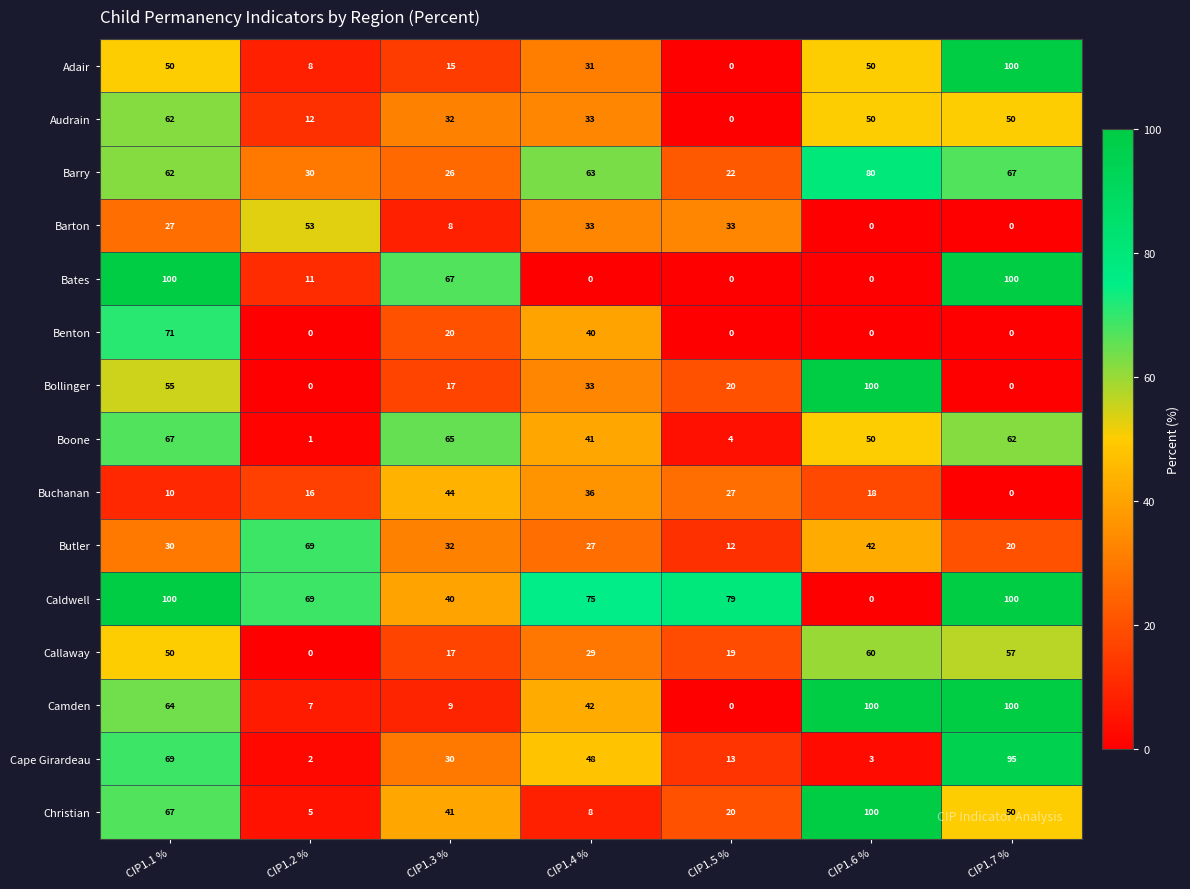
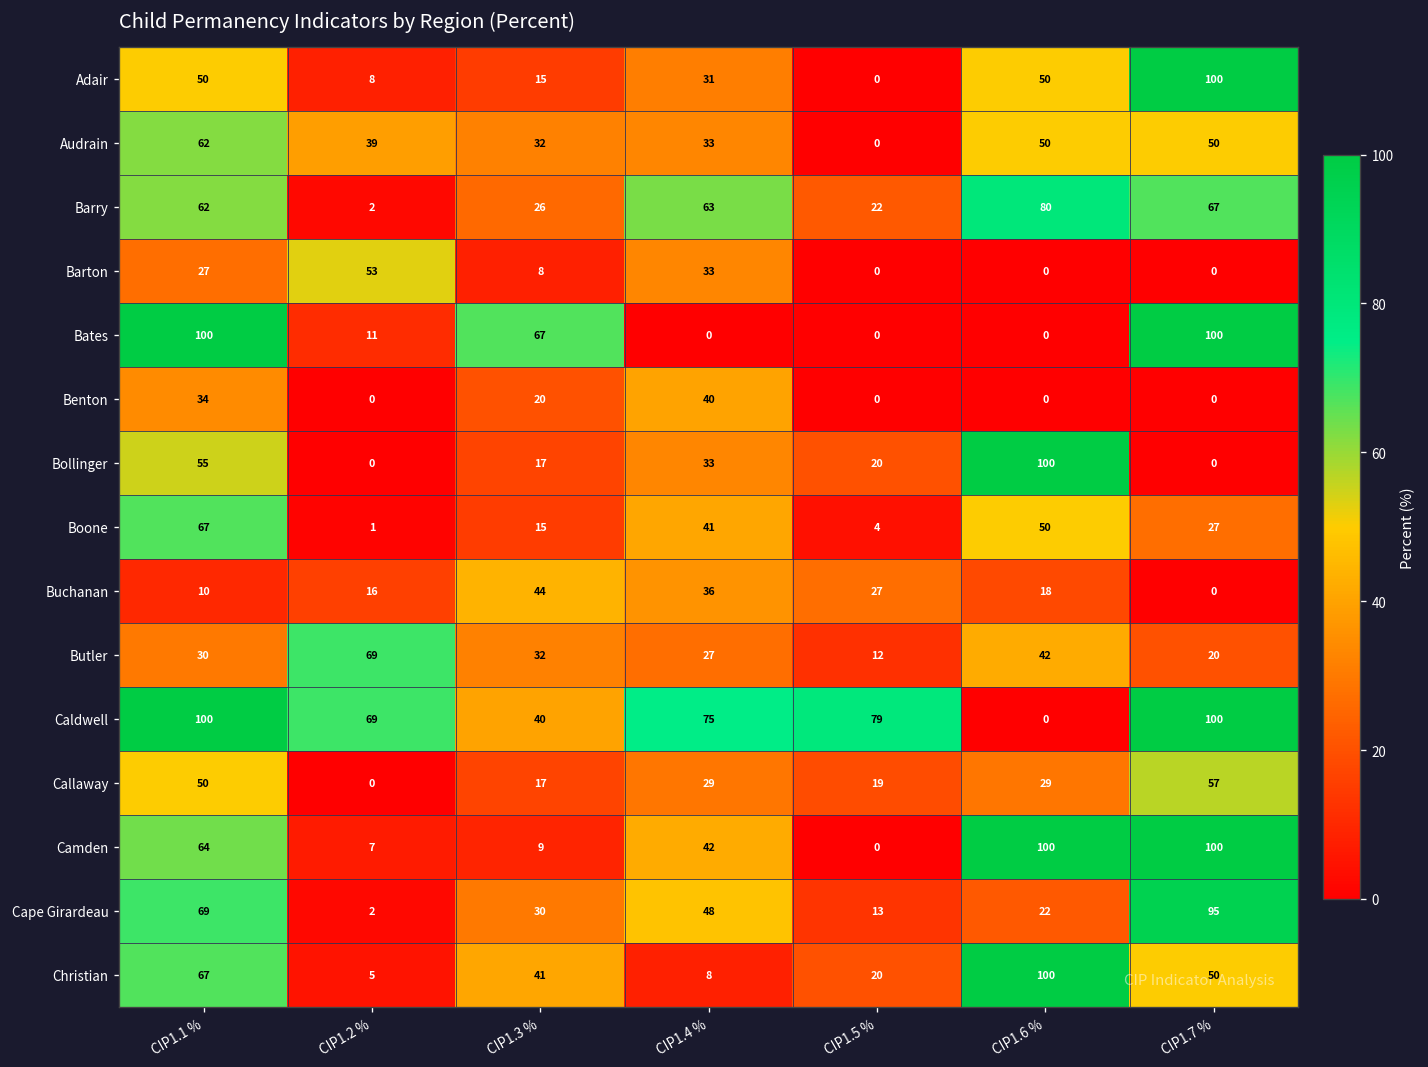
  {
    "Adair": {
      "CIP1.1 %": 50,
      "CIP1.2 %": 8,
      "CIP1.3 %": 15,
      "CIP1.4 %": 31,
      "CIP1.5 %": 0,
      "CIP1.6 %": 50,
      "CIP1.7 %": 100
    },
    "Audrain": {
      "CIP1.1 %": 62,
-     "CIP1.2 %": 12,
+     "CIP1.2 %": 39,
      "CIP1.3 %": 32,
      "CIP1.4 %": 33,
      "CIP1.5 %": 0,
      "CIP1.6 %": 50,
      "CIP1.7 %": 50
    },
    "Barry": {
      "CIP1.1 %": 62,
-     "CIP1.2 %": 30,
+     "CIP1.2 %": 2,
      "CIP1.3 %": 26,
      "CIP1.4 %": 63,
      "CIP1.5 %": 22,
      "CIP1.6 %": 80,
      "CIP1.7 %": 67
    },
    "Barton": {
      "CIP1.1 %": 27,
      "CIP1.2 %": 53,
      "CIP1.3 %": 8,
      "CIP1.4 %": 33,
-     "CIP1.5 %": 33,
+     "CIP1.5 %": 0,
      "CIP1.6 %": 0,
      "CIP1.7 %": 0
    },
    "Bates": {
      "CIP1.1 %": 100,
      "CIP1.2 %": 11,
      "CIP1.3 %": 67,
      "CIP1.4 %": 0,
      "CIP1.5 %": 0,
      "CIP1.6 %": 0,
      "CIP1.7 %": 100
    },
    "Benton": {
-     "CIP1.1 %": 71,
+     "CIP1.1 %": 34,
      "CIP1.2 %": 0,
      "CIP1.3 %": 20,
      "CIP1.4 %": 40,
      "CIP1.5 %": 0,
      "CIP1.6 %": 0,
      "CIP1.7 %": 0
    },
    "Bollinger": {
      "CIP1.1 %": 55,
      "CIP1.2 %": 0,
      "CIP1.3 %": 17,
      "CIP1.4 %": 33,
      "CIP1.5 %": 20,
      "CIP1.6 %": 100,
      "CIP1.7 %": 0
    },
    "Boone": {
      "CIP1.1 %": 67,
      "CIP1.2 %": 1,
-     "CIP1.3 %": 65,
+     "CIP1.3 %": 15,
      "CIP1.4 %": 41,
      "CIP1.5 %": 4,
      "CIP1.6 %": 50,
-     "CIP1.7 %": 62
+     "CIP1.7 %": 27
    },
    "Buchanan": {
      "CIP1.1 %": 10,
      "CIP1.2 %": 16,
      "CIP1.3 %": 44,
      "CIP1.4 %": 36,
      "CIP1.5 %": 27,
      "CIP1.6 %": 18,
      "CIP1.7 %": 0
    },
    "Butler": {
      "CIP1.1 %": 30,
      "CIP1.2 %": 69,
      "CIP1.3 %": 32,
      "CIP1.4 %": 27,
      "CIP1.5 %": 12,
      "CIP1.6 %": 42,
      "CIP1.7 %": 20
    },
    "Caldwell": {
      "CIP1.1 %": 100,
      "CIP1.2 %": 69,
      "CIP1.3 %": 40,
      "CIP1.4 %": 75,
      "CIP1.5 %": 79,
      "CIP1.6 %": 0,
      "CIP1.7 %": 100
    },
    "Callaway": {
      "CIP1.1 %": 50,
      "CIP1.2 %": 0,
      "CIP1.3 %": 17,
      "CIP1.4 %": 29,
      "CIP1.5 %": 19,
-     "CIP1.6 %": 60,
+     "CIP1.6 %": 29,
      "CIP1.7 %": 57
    },
    "Camden": {
      "CIP1.1 %": 64,
      "CIP1.2 %": 7,
      "CIP1.3 %": 9,
      "CIP1.4 %": 42,
      "CIP1.5 %": 0,
      "CIP1.6 %": 100,
      "CIP1.7 %": 100
    },
    "Cape Girardeau": {
      "CIP1.1 %": 69,
      "CIP1.2 %": 2,
      "CIP1.3 %": 30,
      "CIP1.4 %": 48,
      "CIP1.5 %": 13,
-     "CIP1.6 %": 3,
+     "CIP1.6 %": 22,
      "CIP1.7 %": 95
    },
    "Christian": {
      "CIP1.1 %": 67,
      "CIP1.2 %": 5,
      "CIP1.3 %": 41,
      "CIP1.4 %": 8,
      "CIP1.5 %": 20,
      "CIP1.6 %": 100
    }
  }
